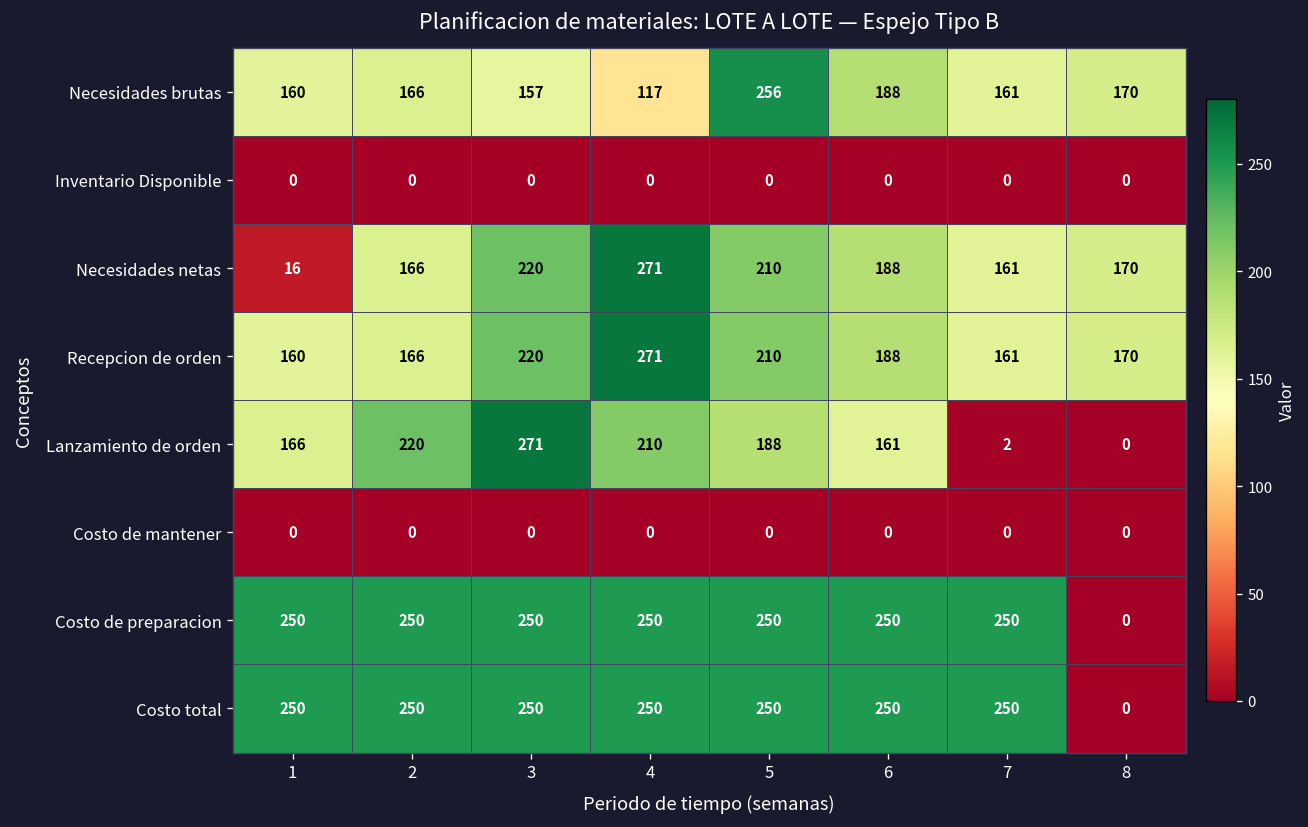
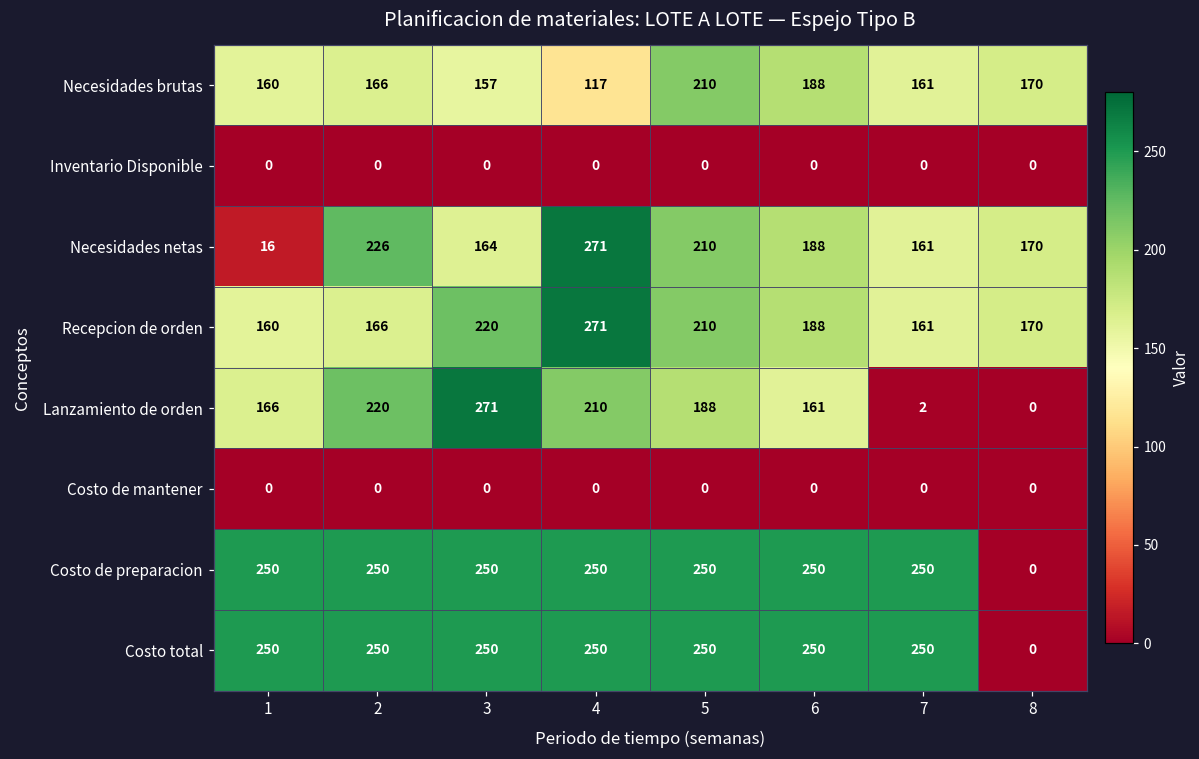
  {
    "Necesidades brutas": {
      "1": 160,
      "2": 166,
      "3": 157,
      "4": 117,
-     "5": 256,
+     "5": 210,
      "6": 188,
      "7": 161,
      "8": 170
    },
    "Inventario Disponible": {
      "1": 0,
      "2": 0,
      "3": 0,
      "4": 0,
      "5": 0,
      "6": 0,
      "7": 0,
      "8": 0
    },
    "Necesidades netas": {
      "1": 16,
-     "2": 166,
-     "3": 220,
+     "2": 226,
+     "3": 164,
      "4": 271,
      "5": 210,
      "6": 188,
      "7": 161,
      "8": 170
    },
    "Recepcion de orden": {
      "1": 160,
      "2": 166,
      "3": 220,
      "4": 271,
      "5": 210,
      "6": 188,
      "7": 161,
      "8": 170
    },
    "Lanzamiento de orden": {
      "1": 166,
      "2": 220,
      "3": 271,
      "4": 210,
      "5": 188,
      "6": 161,
      "7": 2,
      "8": 0
    },
    "Costo de mantener": {
      "1": 0,
      "2": 0,
      "3": 0,
      "4": 0,
      "5": 0,
      "6": 0,
      "7": 0,
      "8": 0
    },
    "Costo de preparacion": {
      "1": 250,
      "2": 250,
      "3": 250,
      "4": 250,
      "5": 250,
      "6": 250,
      "7": 250,
      "8": 0
    },
    "Costo total": {
      "1": 250,
      "2": 250,
      "3": 250,
      "4": 250,
      "5": 250,
      "6": 250,
      "7": 250,
      "8": 0
    }
  }
